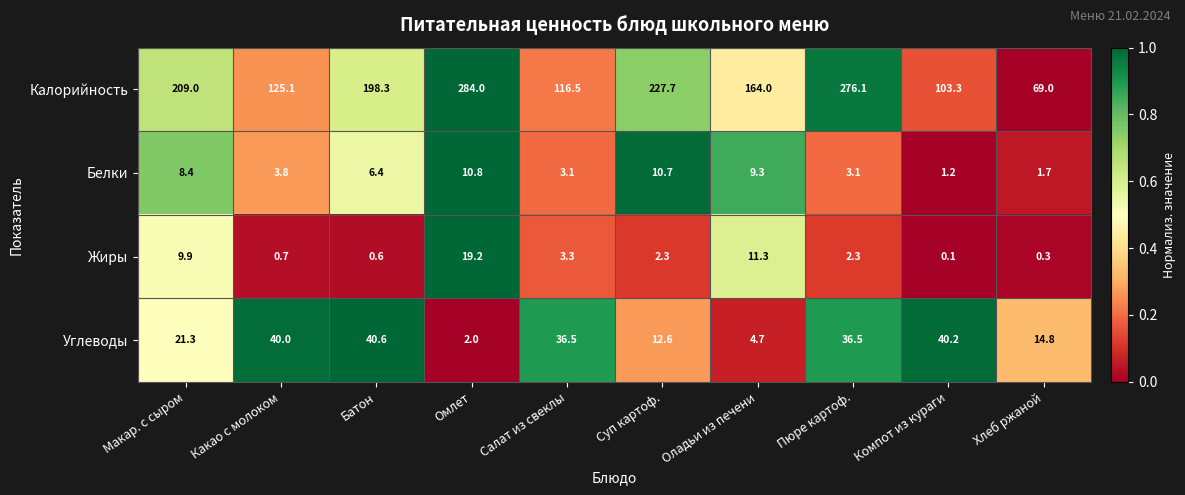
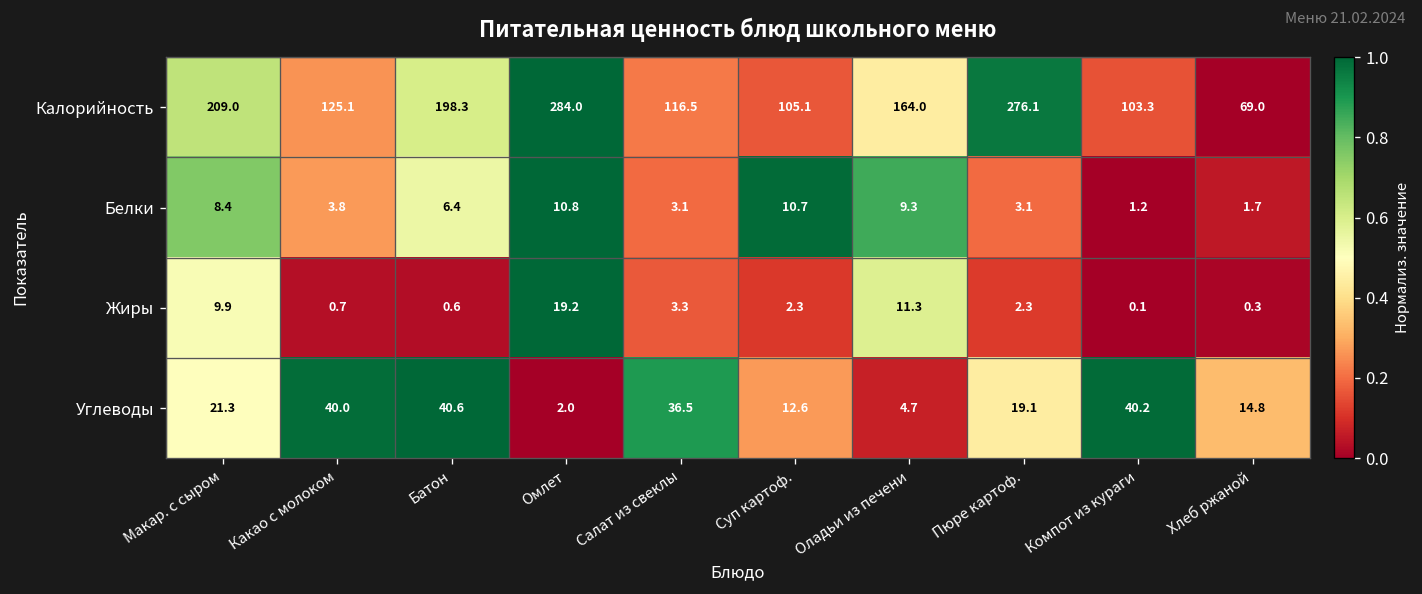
  {
    "Калорийность": {
      "Макар. с сыром": 209.0,
      "Какао с молоком": 125.1,
      "Батон": 198.3,
      "Омлет": 284.0,
      "Салат из свеклы": 116.5,
-     "Суп картоф.": 227.7,
+     "Суп картоф.": 105.1,
      "Оладьи из печени": 164.0,
      "Пюре картоф.": 276.1,
      "Компот из кураги": 103.3,
      "Хлеб ржаной": 69.0
    },
    "Белки": {
      "Макар. с сыром": 8.4,
      "Какао с молоком": 3.8,
      "Батон": 6.4,
      "Омлет": 10.8,
      "Салат из свеклы": 3.1,
      "Суп картоф.": 10.7,
      "Оладьи из печени": 9.3,
      "Пюре картоф.": 3.1,
      "Компот из кураги": 1.2,
      "Хлеб ржаной": 1.7
    },
    "Жиры": {
      "Макар. с сыром": 9.9,
      "Какао с молоком": 0.7,
      "Батон": 0.6,
      "Омлет": 19.2,
      "Салат из свеклы": 3.3,
      "Суп картоф.": 2.3,
      "Оладьи из печени": 11.3,
      "Пюре картоф.": 2.3,
      "Компот из кураги": 0.1,
      "Хлеб ржаной": 0.3
    },
    "Углеводы": {
      "Макар. с сыром": 21.3,
      "Какао с молоком": 40.0,
      "Батон": 40.6,
      "Омлет": 2.0,
      "Салат из свеклы": 36.5,
      "Суп картоф.": 12.6,
      "Оладьи из печени": 4.7,
-     "Пюре картоф.": 36.5,
+     "Пюре картоф.": 19.1,
      "Компот из кураги": 40.2,
      "Хлеб ржаной": 14.8
    }
  }
